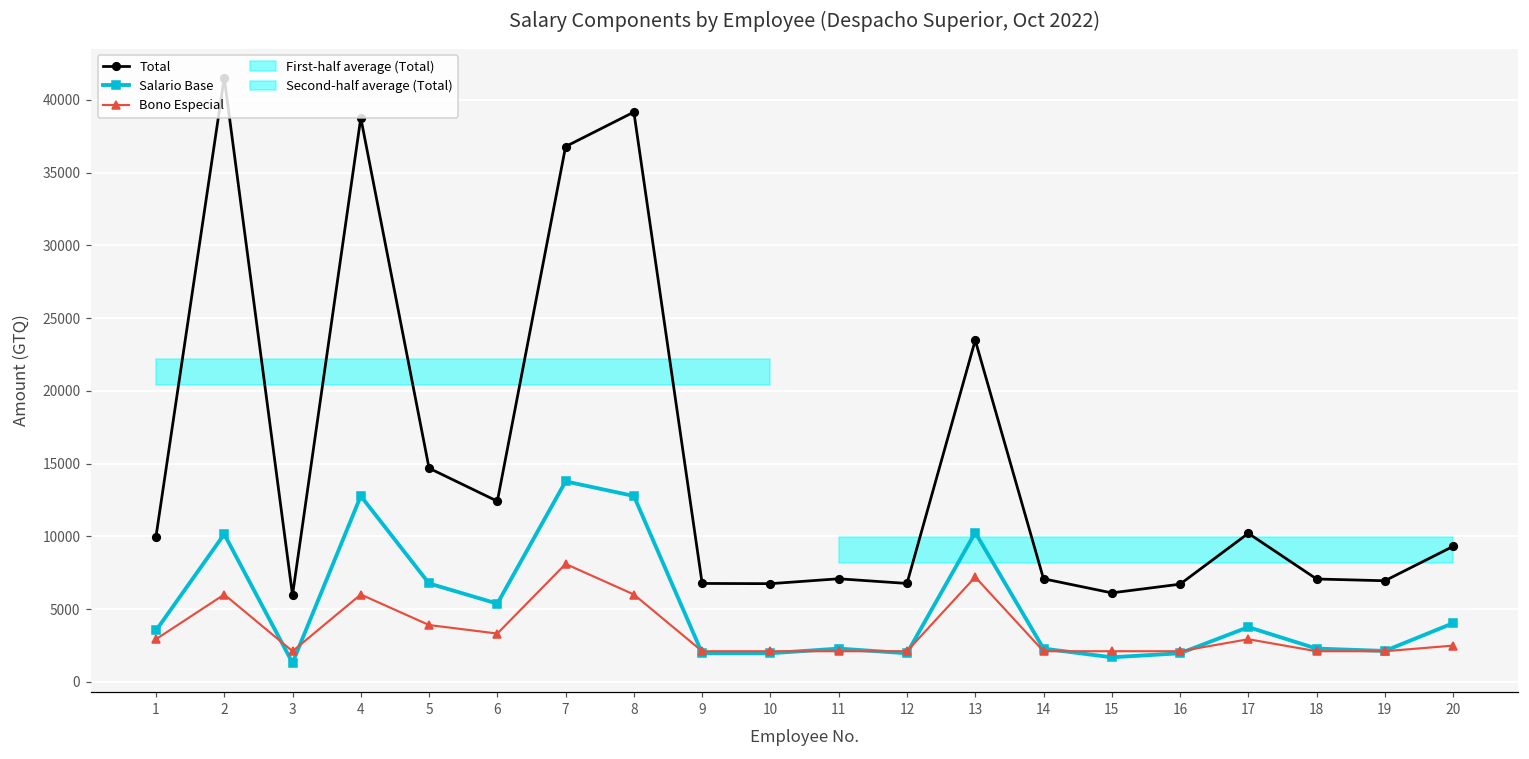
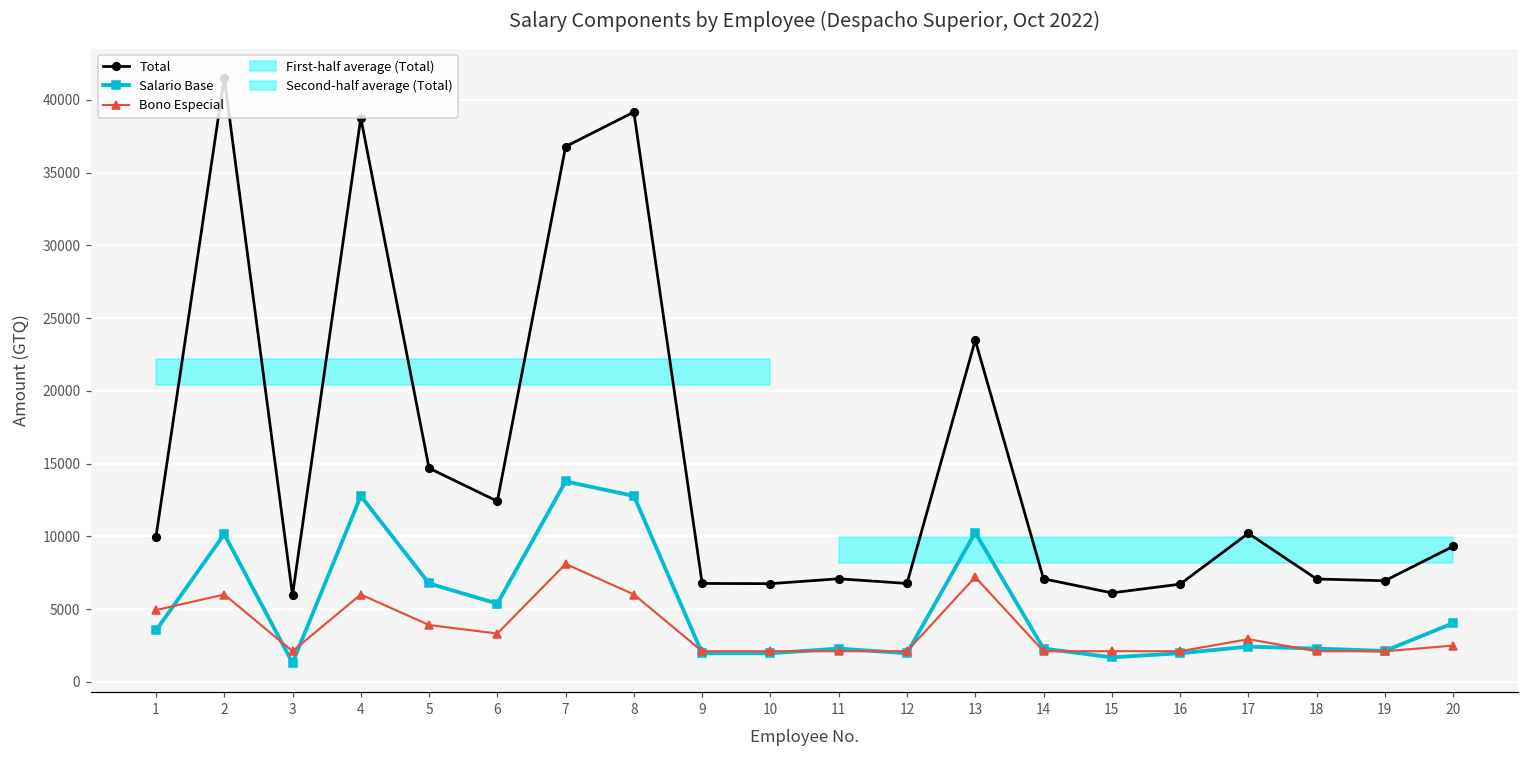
  {
    "Total": {
      "1": 10000,
      "3": 6000,
      "5": 14700,
      "6": 12400,
      "7": 36800,
      "8": 39200,
      "9": 6800,
      "10": 6700,
      "11": 7100,
      "12": 6800,
      "13": 23500,
      "14": 7100,
      "15": 6100,
      "16": 6700,
      "17": 10200,
      "18": 7100,
      "19": 6900,
      "20": 9300
    },
    "Salario Base": {
      "1": 3500,
      "2": 10100,
      "3": 1300,
      "4": 12800,
      "5": 6800,
      "6": 5400,
      "7": 13800,
      "8": 12800,
      "13": 10300,
      "15": 1700,
-     "17": 3800,
+     "17": 2400,
      "20": 4000
    },
    "Bono Especial": {
-     "1": 2900,
+     "1": 4900,
      "2": 6000,
      "3": 2100,
      "4": 6000,
      "5": 3900,
      "6": 3300,
      "7": 8100,
      "8": 6000,
      "13": 7200,
      "15": 2100,
      "17": 2900,
      "20": 2500
    }
  }
